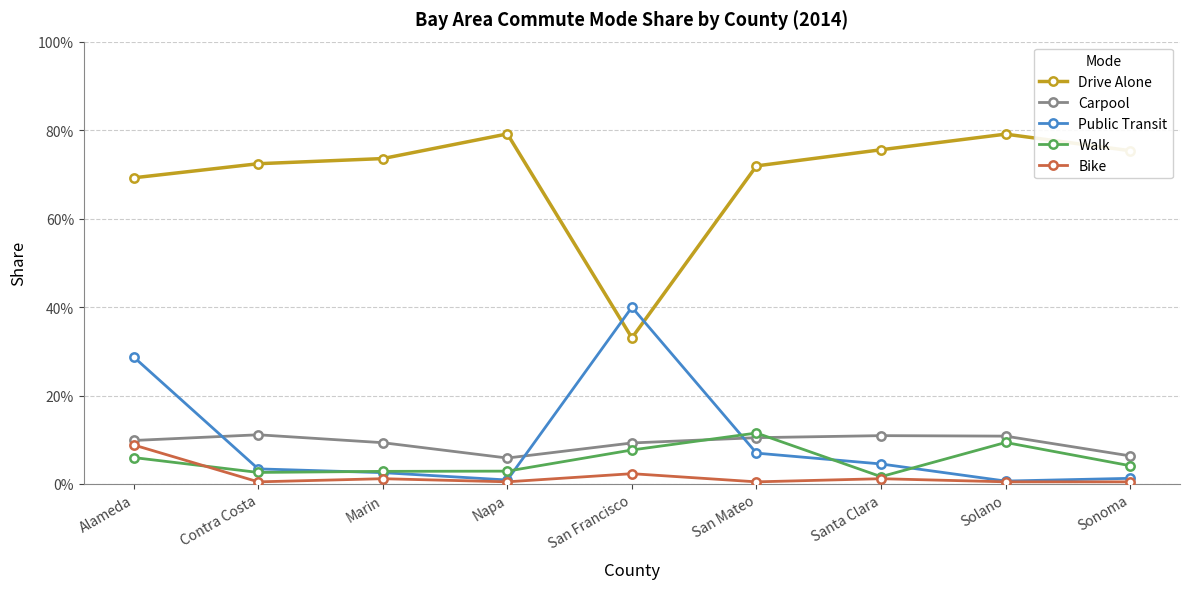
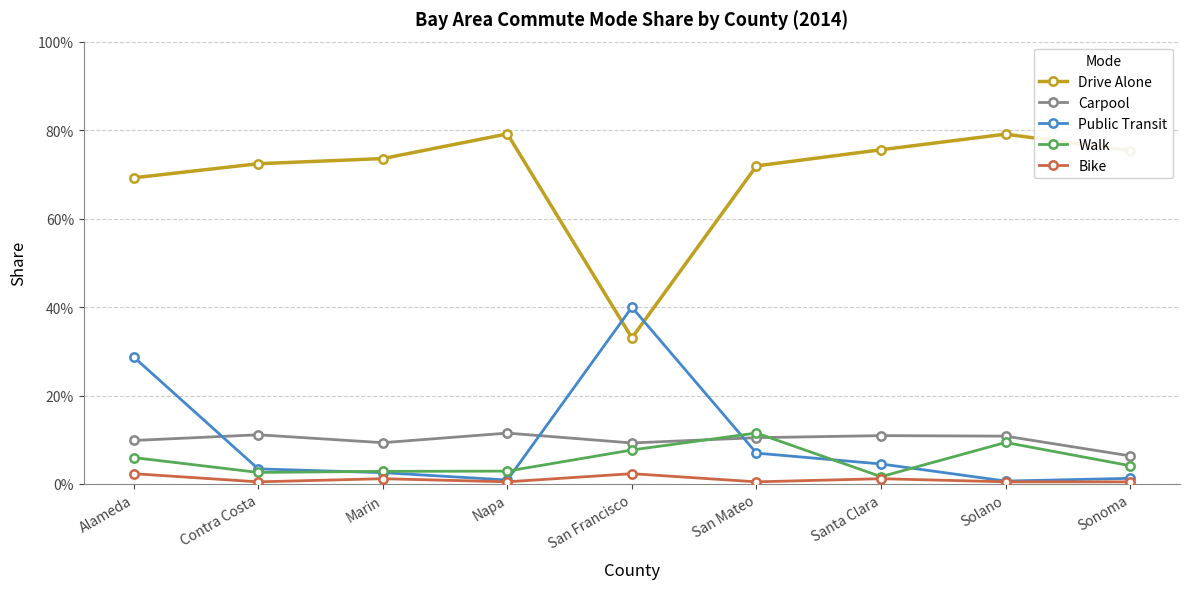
  {
    "Drive Alone": {
      "Alameda": "69%",
      "Contra Costa": "72%",
      "Marin": "74%",
      "Napa": "79%",
      "San Francisco": "33%",
      "San Mateo": "72%",
      "Santa Clara": "76%",
      "Solano": "79%"
    },
    "Carpool": {
      "Alameda": "10%",
      "Contra Costa": "11%",
      "Marin": "9%",
-     "Napa": "6%",
+     "Napa": "12%",
      "San Francisco": "9%",
      "San Mateo": "10%",
      "Santa Clara": "11%",
      "Solano": "11%",
      "Sonoma": "6%"
    },
    "Public Transit": {
      "Alameda": "29%",
      "Contra Costa": "3%",
      "San Francisco": "40%",
      "San Mateo": "7%",
      "Santa Clara": "5%",
      "Sonoma": "1%"
    },
    "Walk": {
      "Alameda": "6%",
      "Contra Costa": "3%",
      "Napa": "3%",
      "San Francisco": "8%",
      "San Mateo": "12%",
      "Solano": "9%",
      "Sonoma": "4%"
    },
    "Bike": {
-     "Alameda": "9%",
+     "Alameda": "2%",
      "Contra Costa": "0%",
      "Marin": "1%",
      "San Francisco": "2%",
      "San Mateo": "0%",
      "Sonoma": "0%"
    }
  }
